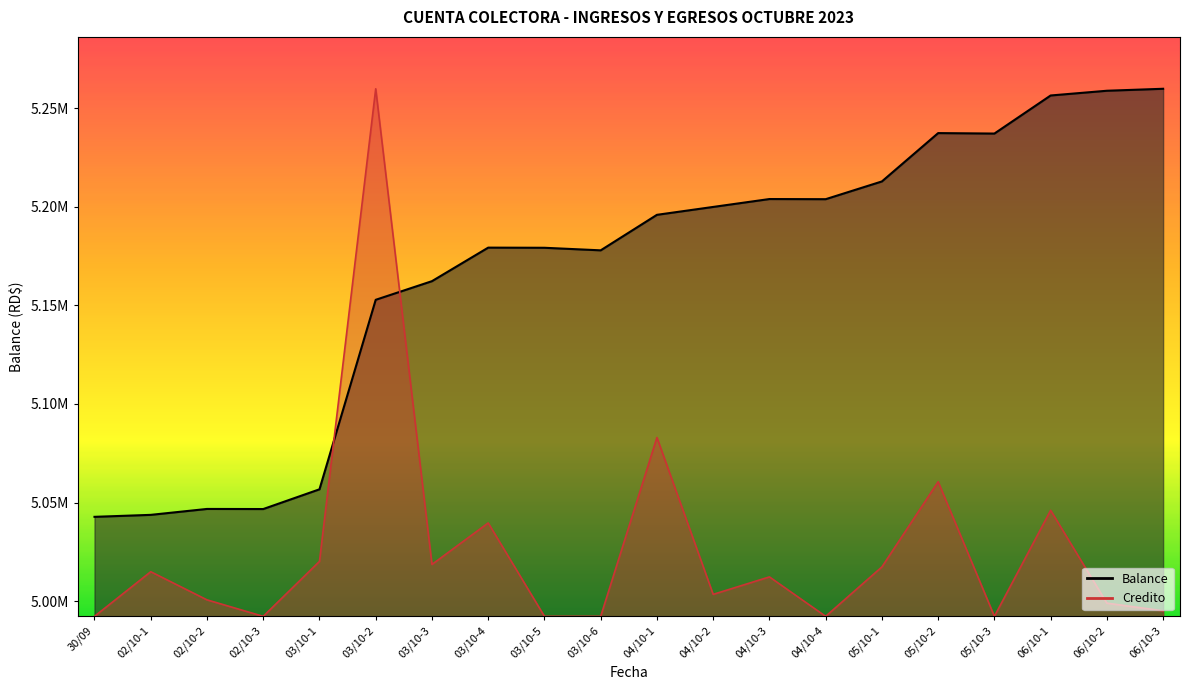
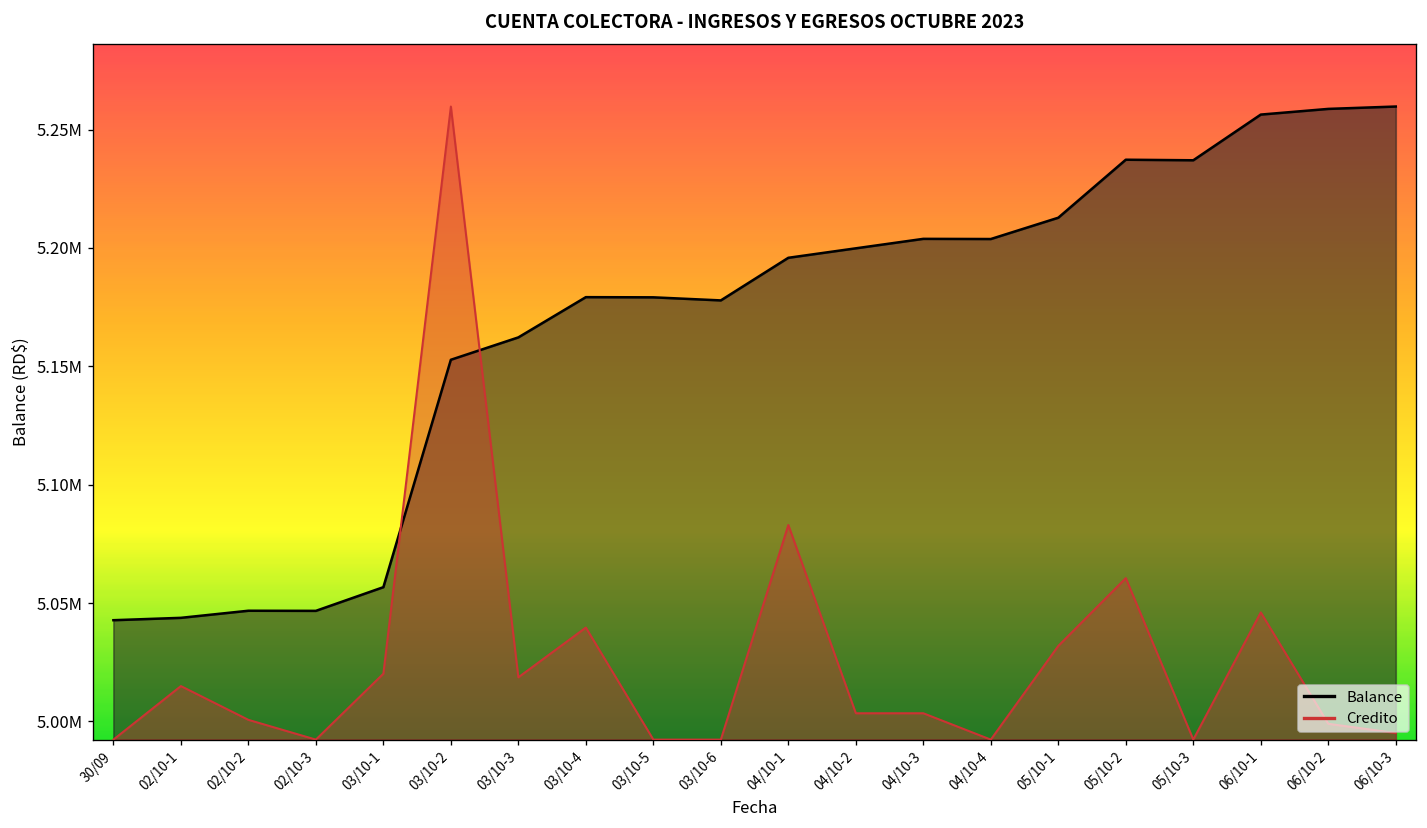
  {
    "Credito": {
      "30/09": 4992000,
      "02/10-1": 5015000,
      "02/10-2": 5001000,
      "02/10-3": 4992000,
      "03/10-1": 5020000,
      "03/10-2": 5260000,
      "03/10-3": 5019000,
      "03/10-4": 5040000,
      "03/10-5": 4992000,
      "03/10-6": 4992000,
      "04/10-1": 5083000,
      "04/10-2": 5003000,
-     "04/10-3": 5012000,
+     "04/10-3": 5003000,
      "04/10-4": 4992000,
-     "05/10-1": 5017000,
+     "05/10-1": 5032000,
      "05/10-2": 5061000,
      "05/10-3": 4992000,
      "06/10-1": 5046000,
      "06/10-3": 4995000
    }
  }
